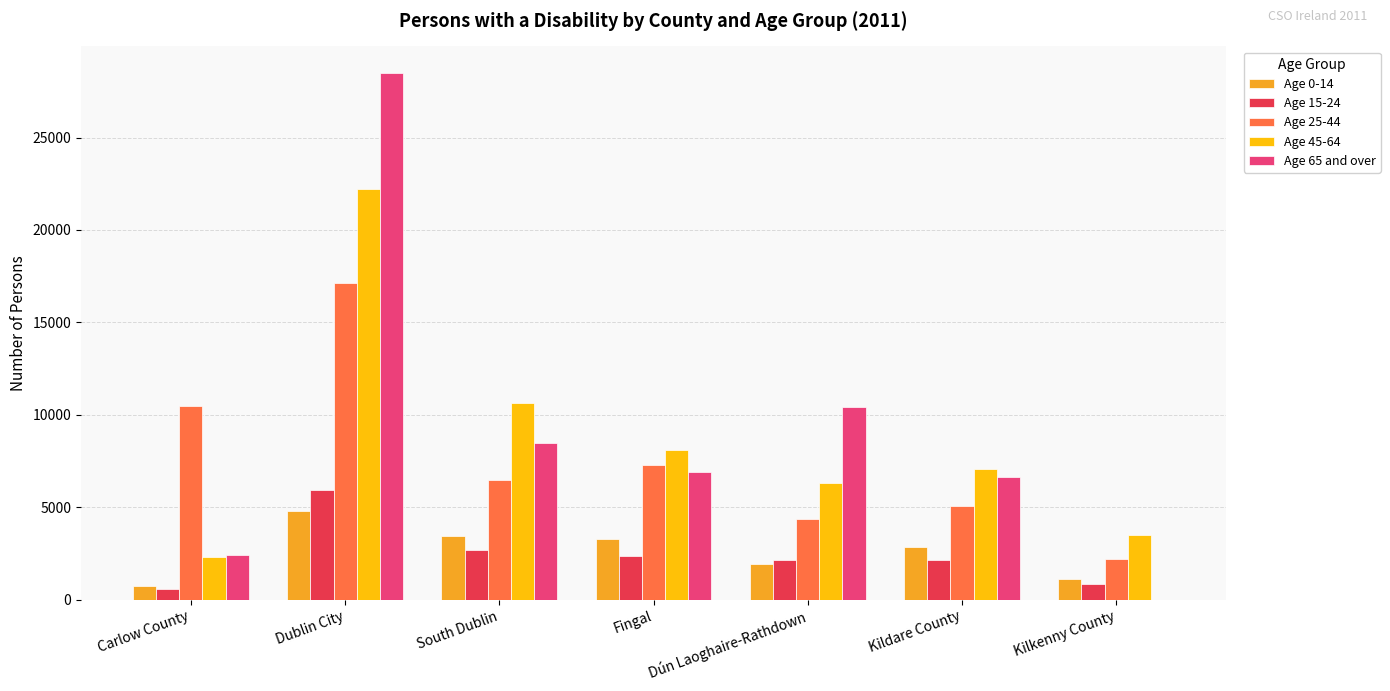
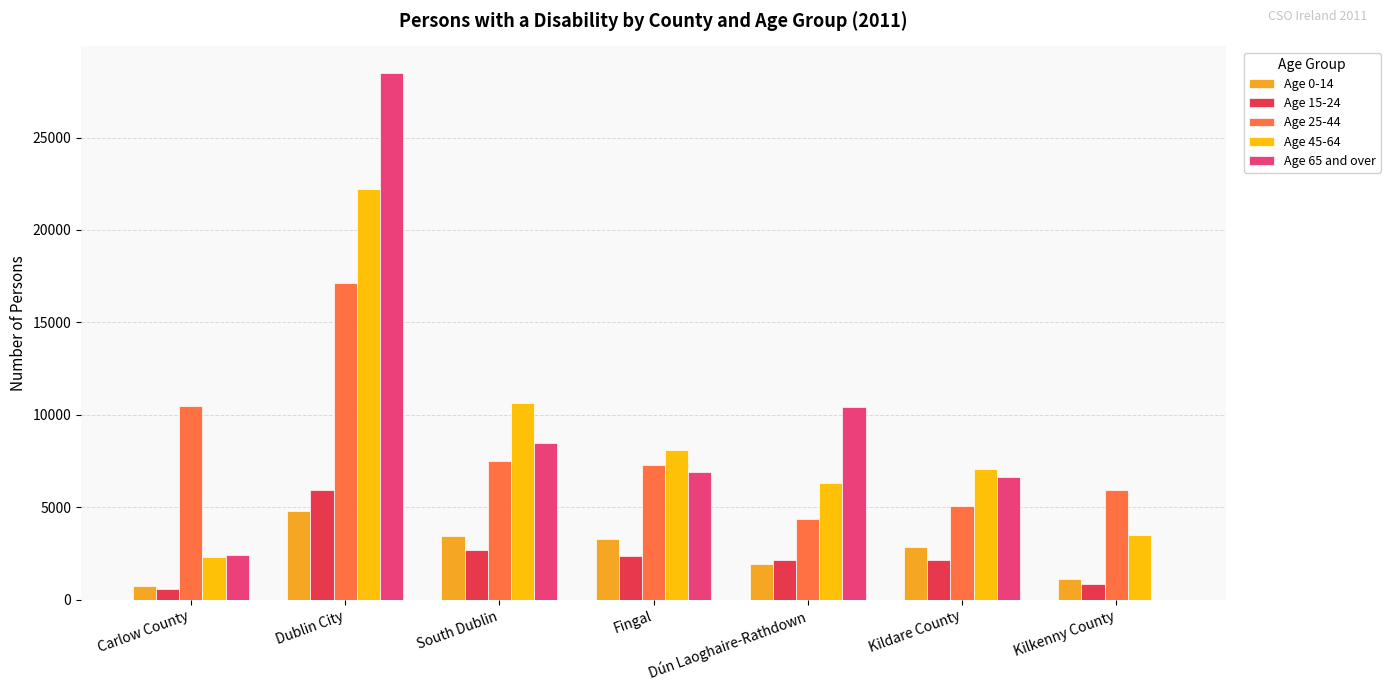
  {
    "Age 25-44": {
      "Carlow County": 10500,
      "Dublin City": 17200,
-     "South Dublin": 6500,
+     "South Dublin": 7500,
      "Fingal": 7300,
      "Dún Laoghaire-Rathdown": 4400,
      "Kildare County": 5100,
-     "Kilkenny County": 2200
+     "Kilkenny County": 5900
    }
  }
